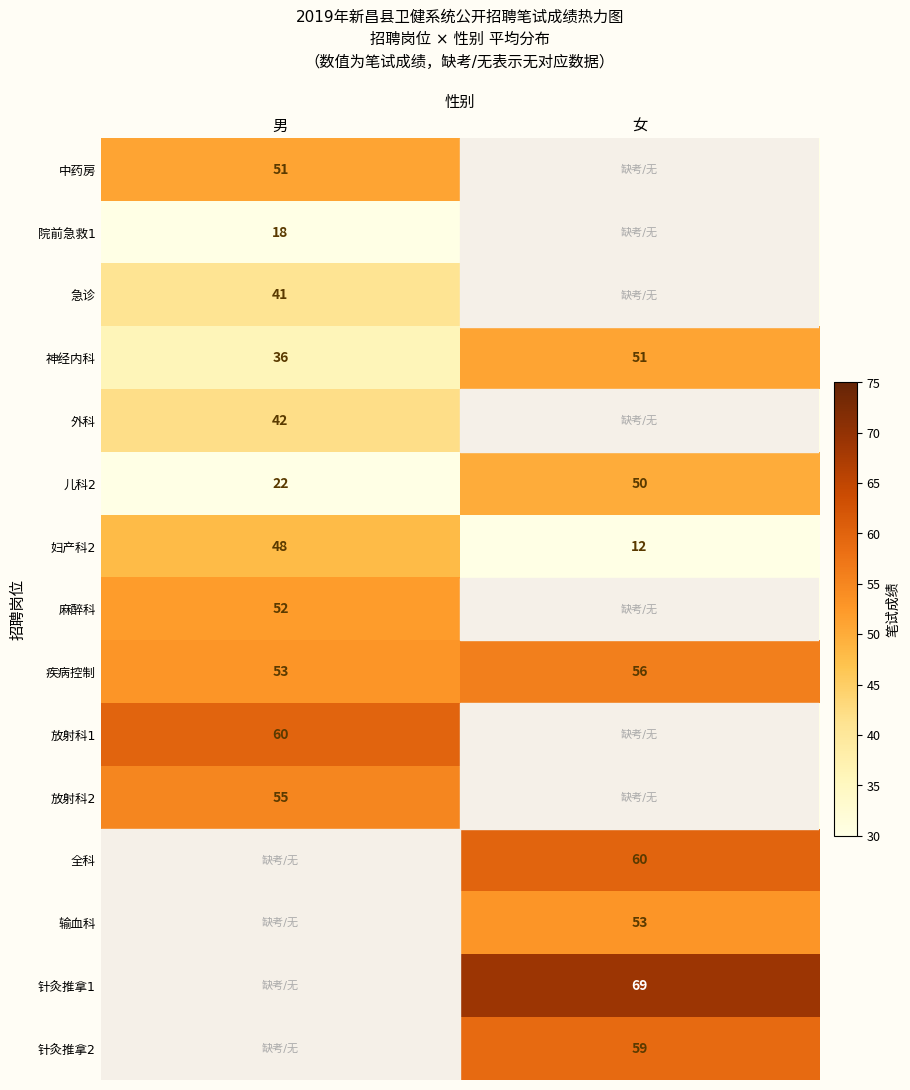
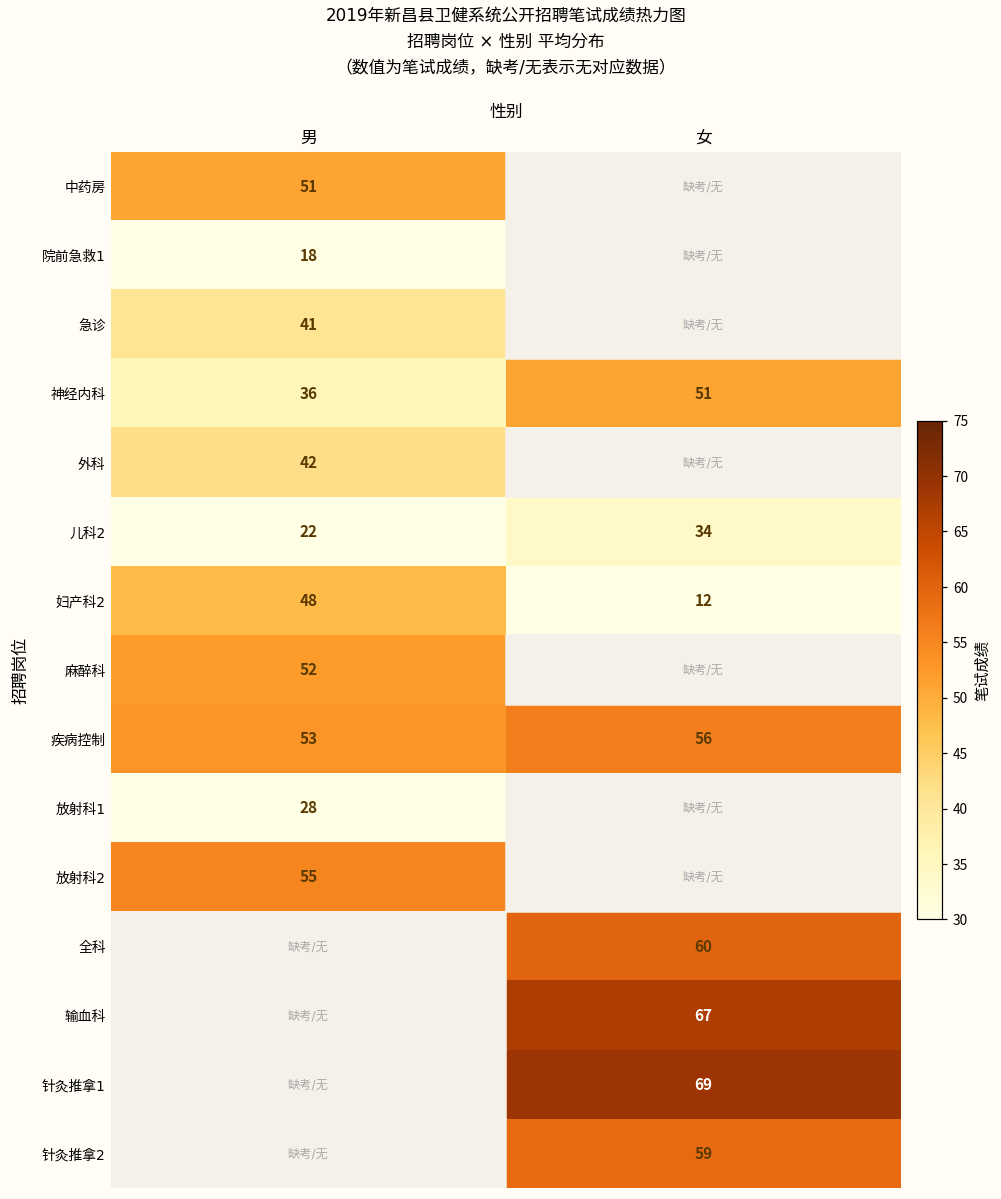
  {
    "中药房": {
      "男": 51
    },
    "院前急救1": {
      "男": 18
    },
    "急诊": {
      "男": 41
    },
    "神经内科": {
      "男": 36,
      "女": 51
    },
    "外科": {
      "男": 42
    },
    "儿科2": {
      "男": 22,
-     "女": 50
+     "女": 34
    },
    "妇产科2": {
      "男": 48,
      "女": 12
    },
    "麻醉科": {
      "男": 52
    },
    "疾病控制": {
      "男": 53,
      "女": 56
    },
    "放射科1": {
-     "男": 60
+     "男": 28
    },
    "放射科2": {
      "男": 55
    },
    "全科": {
      "女": 60
    },
    "输血科": {
-     "女": 53
+     "女": 67
    },
    "针灸推拿1": {
      "女": 69
    },
    "针灸推拿2": {
      "女": 59
    }
  }
